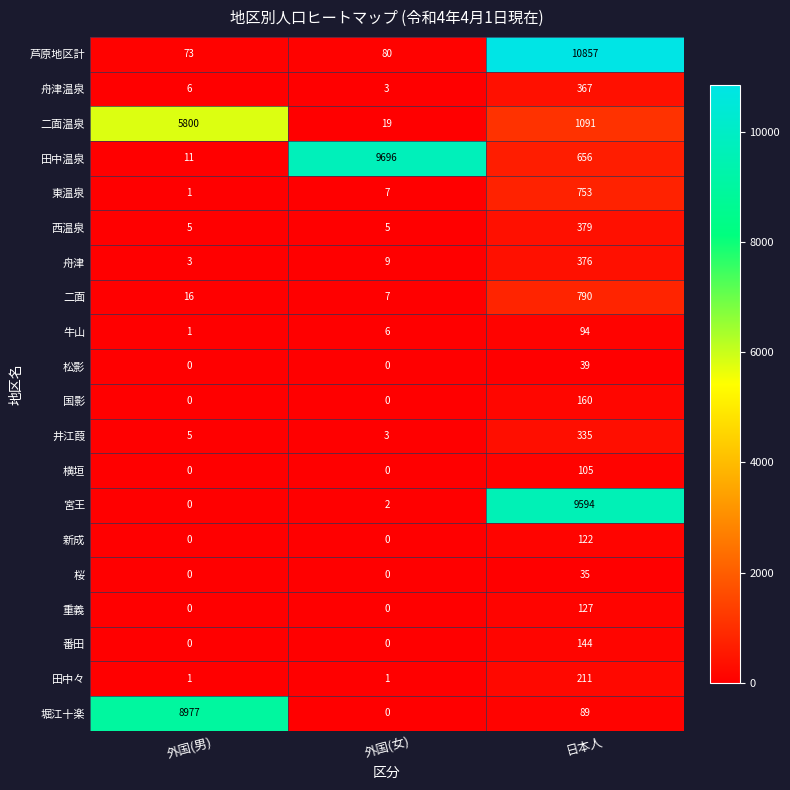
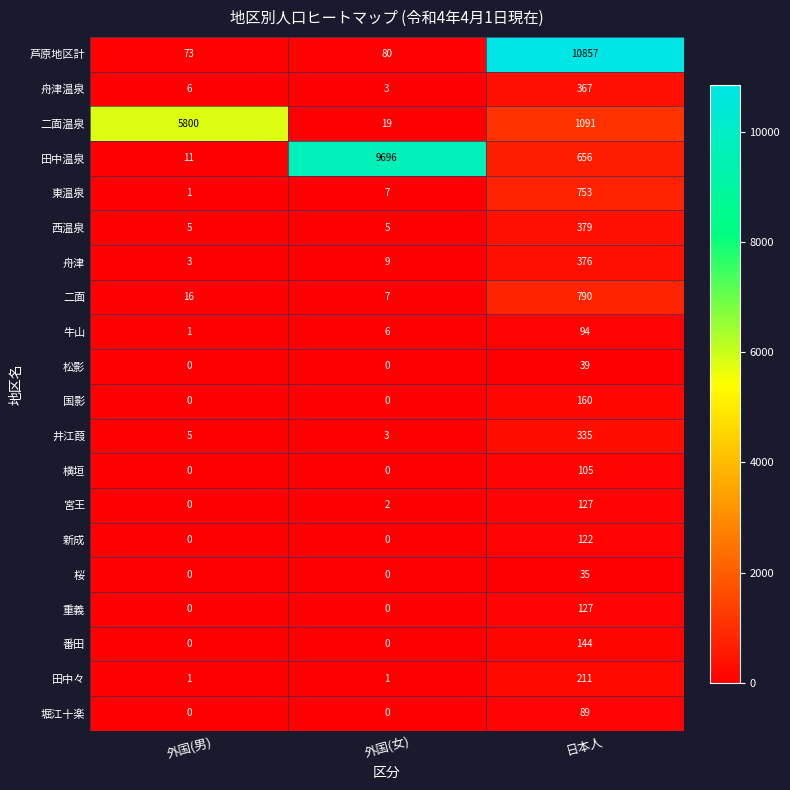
  {
    "芦原地区計": {
      "外国(男)": 73,
      "外国(女)": 80,
      "日本人": 10857
    },
    "舟津温泉": {
      "外国(男)": 6,
      "外国(女)": 3,
      "日本人": 367
    },
    "二面温泉": {
      "外国(男)": 5800,
      "外国(女)": 19,
      "日本人": 1091
    },
    "田中温泉": {
      "外国(男)": 11,
      "外国(女)": 9696,
      "日本人": 656
    },
    "東温泉": {
      "外国(男)": 1,
      "外国(女)": 7,
      "日本人": 753
    },
    "西温泉": {
      "外国(男)": 5,
      "外国(女)": 5,
      "日本人": 379
    },
    "舟津": {
      "外国(男)": 3,
      "外国(女)": 9,
      "日本人": 376
    },
    "二面": {
      "外国(男)": 16,
      "外国(女)": 7,
      "日本人": 790
    },
    "牛山": {
      "外国(男)": 1,
      "外国(女)": 6,
      "日本人": 94
    },
    "松影": {
      "外国(男)": 0,
      "外国(女)": 0,
      "日本人": 39
    },
    "国影": {
      "外国(男)": 0,
      "外国(女)": 0,
      "日本人": 160
    },
    "井江葭": {
      "外国(男)": 5,
      "外国(女)": 3,
      "日本人": 335
    },
    "横垣": {
      "外国(男)": 0,
      "外国(女)": 0,
      "日本人": 105
    },
    "宮王": {
      "外国(男)": 0,
      "外国(女)": 2,
-     "日本人": 9594
+     "日本人": 127
    },
    "新成": {
      "外国(男)": 0,
      "外国(女)": 0,
      "日本人": 122
    },
    "桜": {
      "外国(男)": 0,
      "外国(女)": 0,
      "日本人": 35
    },
    "重義": {
      "外国(男)": 0,
      "外国(女)": 0,
      "日本人": 127
    },
    "番田": {
      "外国(男)": 0,
      "外国(女)": 0,
      "日本人": 144
    },
    "田中々": {
      "外国(男)": 1,
      "外国(女)": 1,
      "日本人": 211
    },
    "堀江十楽": {
-     "外国(男)": 8977,
+     "外国(男)": 0,
      "外国(女)": 0,
      "日本人": 89
    }
  }
